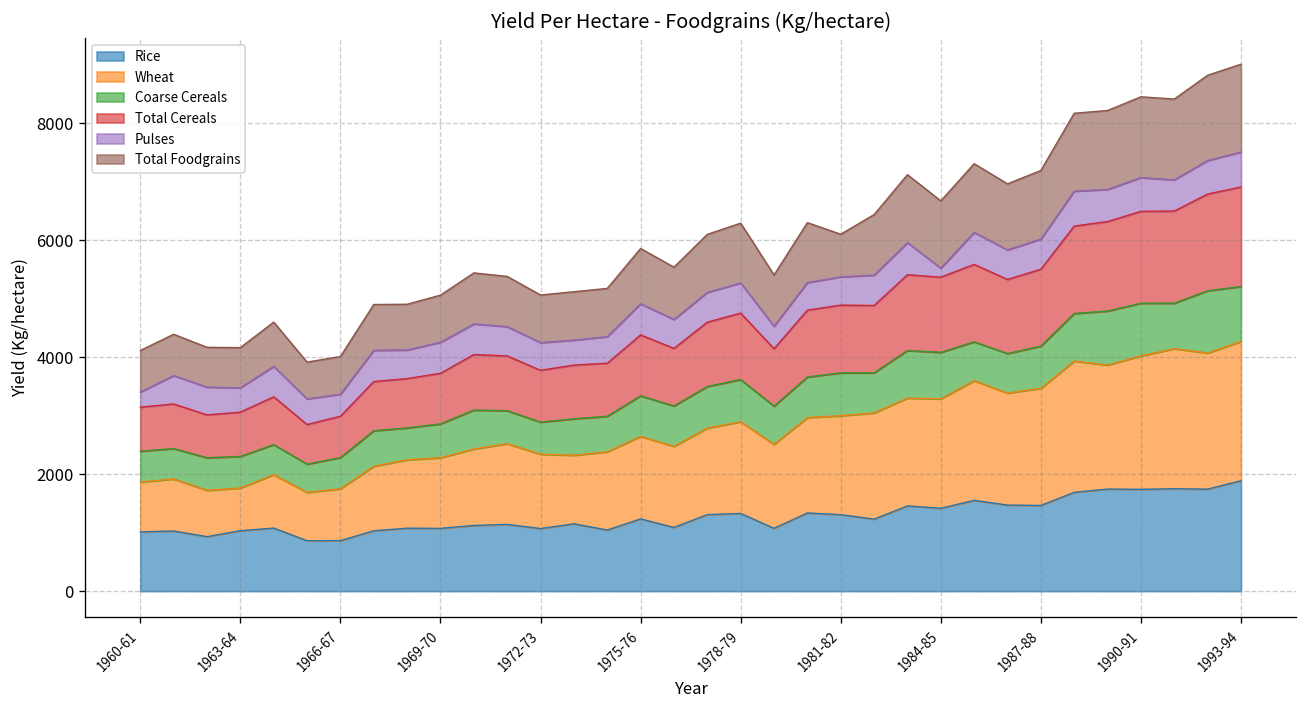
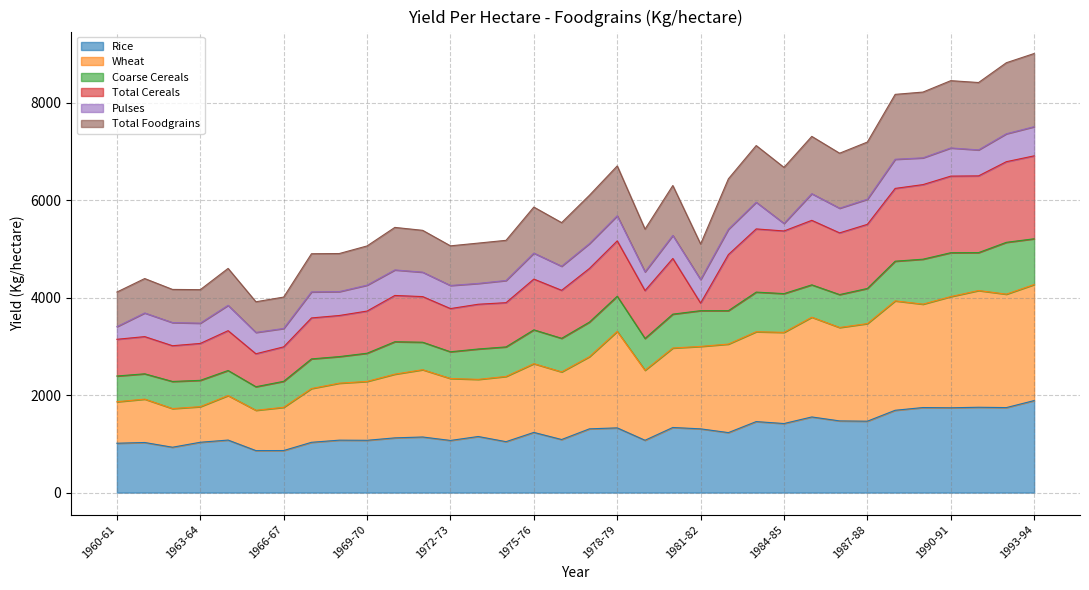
  {
    "Rice": {
      "1960-61": 1000,
      "1963-64": 1000,
      "1966-67": 900,
      "1969-70": 1100,
      "1972-73": 1100,
      "1975-76": 1200,
      "1978-79": 1300,
      "1981-82": 1300,
      "1984-85": 1400,
      "1987-88": 1500,
      "1990-91": 1700,
      "1993-94": 1900
    },
    "Wheat": {
      "1960-61": 900,
      "1963-64": 700,
      "1966-67": 900,
      "1969-70": 1200,
      "1972-73": 1300,
      "1975-76": 1400,
-     "1978-79": 1600,
+     "1978-79": 2000,
      "1981-82": 1700,
      "1984-85": 1900,
      "1987-88": 2000,
      "1990-91": 2300,
      "1993-94": 2400
    },
    "Coarse Cereals": {
      "1960-61": 500,
      "1963-64": 500,
      "1966-67": 500,
      "1969-70": 600,
      "1972-73": 500,
      "1975-76": 700,
      "1978-79": 700,
      "1981-82": 700,
      "1984-85": 800,
      "1987-88": 700,
      "1990-91": 900,
      "1993-94": 900
    },
    "Total Cereals": {
      "1960-61": 800,
      "1963-64": 800,
      "1966-67": 700,
      "1969-70": 900,
      "1972-73": 900,
      "1975-76": 1000,
      "1978-79": 1100,
-     "1981-82": 1200,
+     "1981-82": 200,
      "1984-85": 1300,
      "1987-88": 1300,
      "1990-91": 1600,
      "1993-94": 1700
    },
    "Pulses": {
      "1960-61": 300,
      "1963-64": 400,
      "1966-67": 400,
      "1969-70": 500,
      "1972-73": 500,
      "1975-76": 500,
      "1978-79": 500,
      "1981-82": 500,
      "1984-85": 200,
      "1987-88": 500,
      "1990-91": 600,
      "1993-94": 600
    },
    "Total Foodgrains": {
      "1960-61": 700,
      "1963-64": 700,
      "1966-67": 600,
      "1969-70": 800,
      "1972-73": 800,
      "1975-76": 900,
      "1978-79": 1000,
      "1981-82": 700,
      "1984-85": 1100,
      "1987-88": 1200,
      "1990-91": 1400,
      "1993-94": 1500
    }
  }
